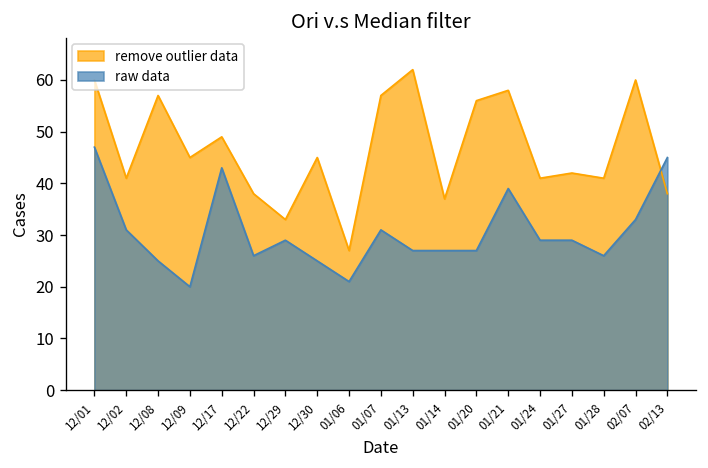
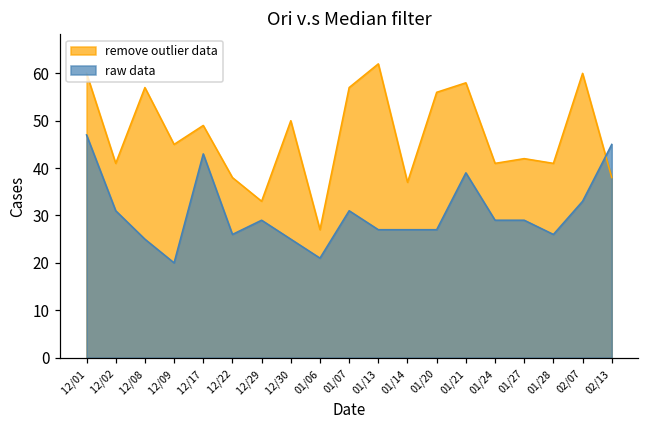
  {
    "remove outlier data": {
      "12/02": 41,
      "12/08": 57,
      "12/09": 45,
      "12/17": 49,
      "12/22": 38,
      "12/29": 33,
-     "12/30": 45,
+     "12/30": 50,
      "01/06": 27,
      "01/07": 57,
      "01/13": 62,
      "01/14": 37,
      "01/20": 56,
      "01/21": 58,
      "01/24": 41,
      "01/27": 42,
      "01/28": 41,
      "02/07": 60,
      "02/13": 38
    },
    "raw data": {
      "12/01": 47,
      "12/02": 31,
      "12/08": 25,
      "12/09": 20,
      "12/17": 43,
      "12/22": 26,
      "12/29": 29,
      "12/30": 25,
      "01/06": 21,
      "01/07": 31,
      "01/13": 27,
      "01/14": 27,
      "01/20": 27,
      "01/21": 39,
      "01/24": 29,
      "01/27": 29,
      "01/28": 26,
      "02/07": 33,
      "02/13": 45
    }
  }
